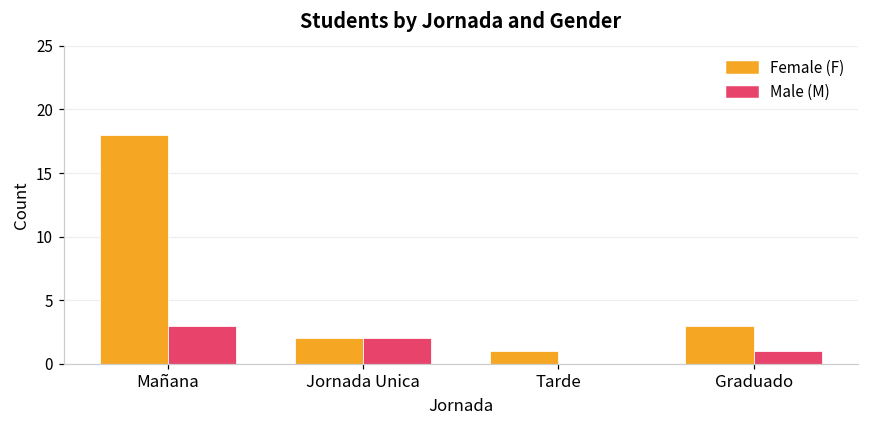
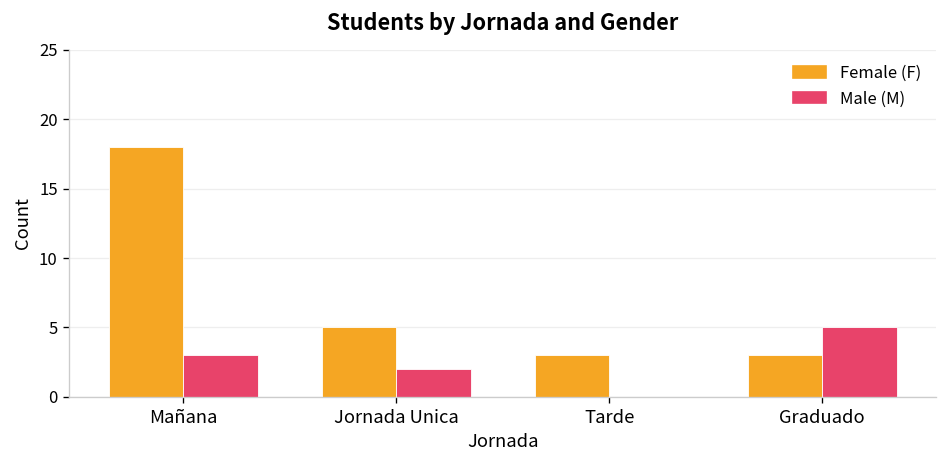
  {
    "Female (F)": {
      "Mañana": 18,
-     "Jornada Unica": 2,
-     "Tarde": 1,
+     "Jornada Unica": 5,
+     "Tarde": 3,
      "Graduado": 3
    },
    "Male (M)": {
      "Mañana": 3,
      "Jornada Unica": 2,
      "Tarde": 0,
-     "Graduado": 1
+     "Graduado": 5
    }
  }
